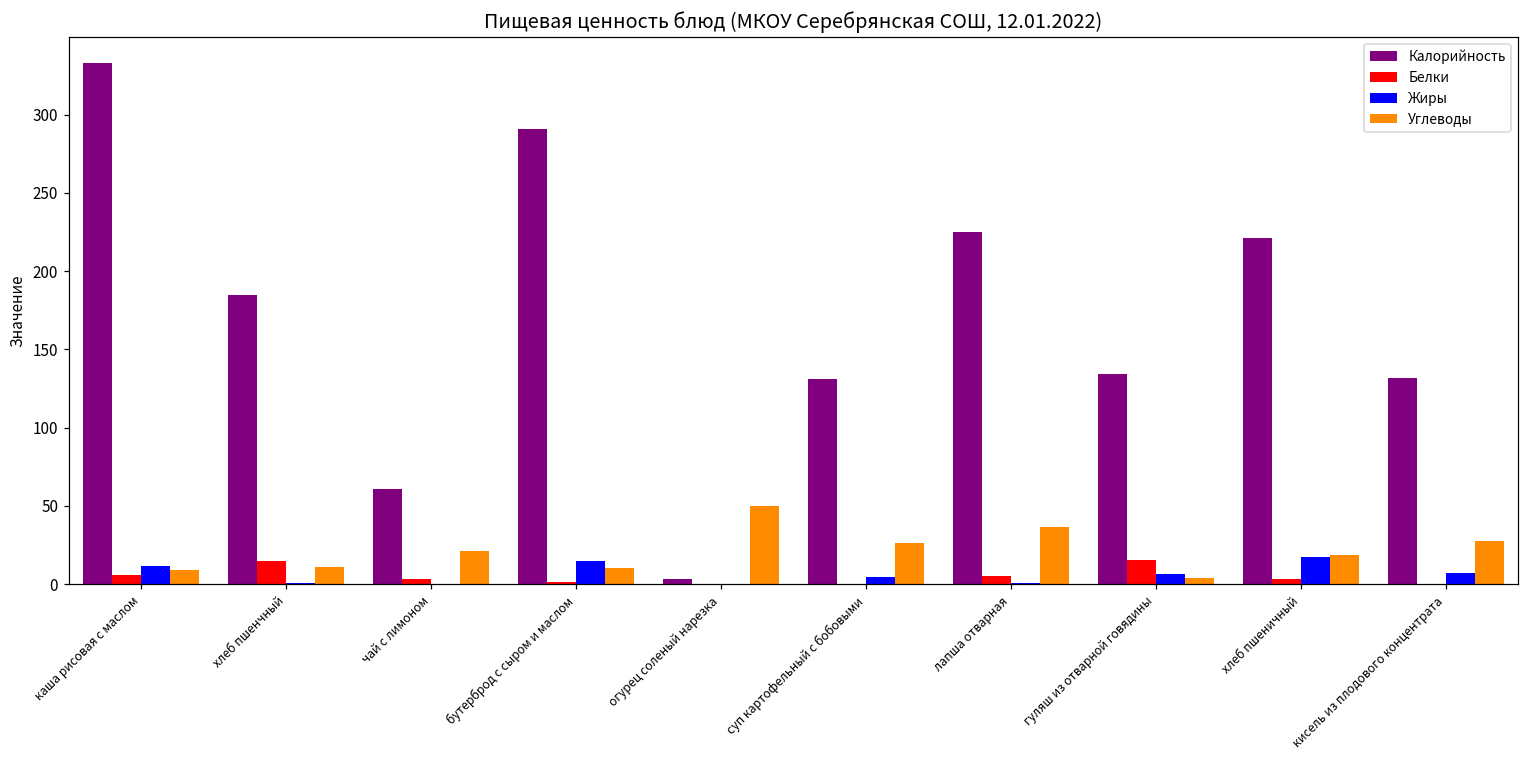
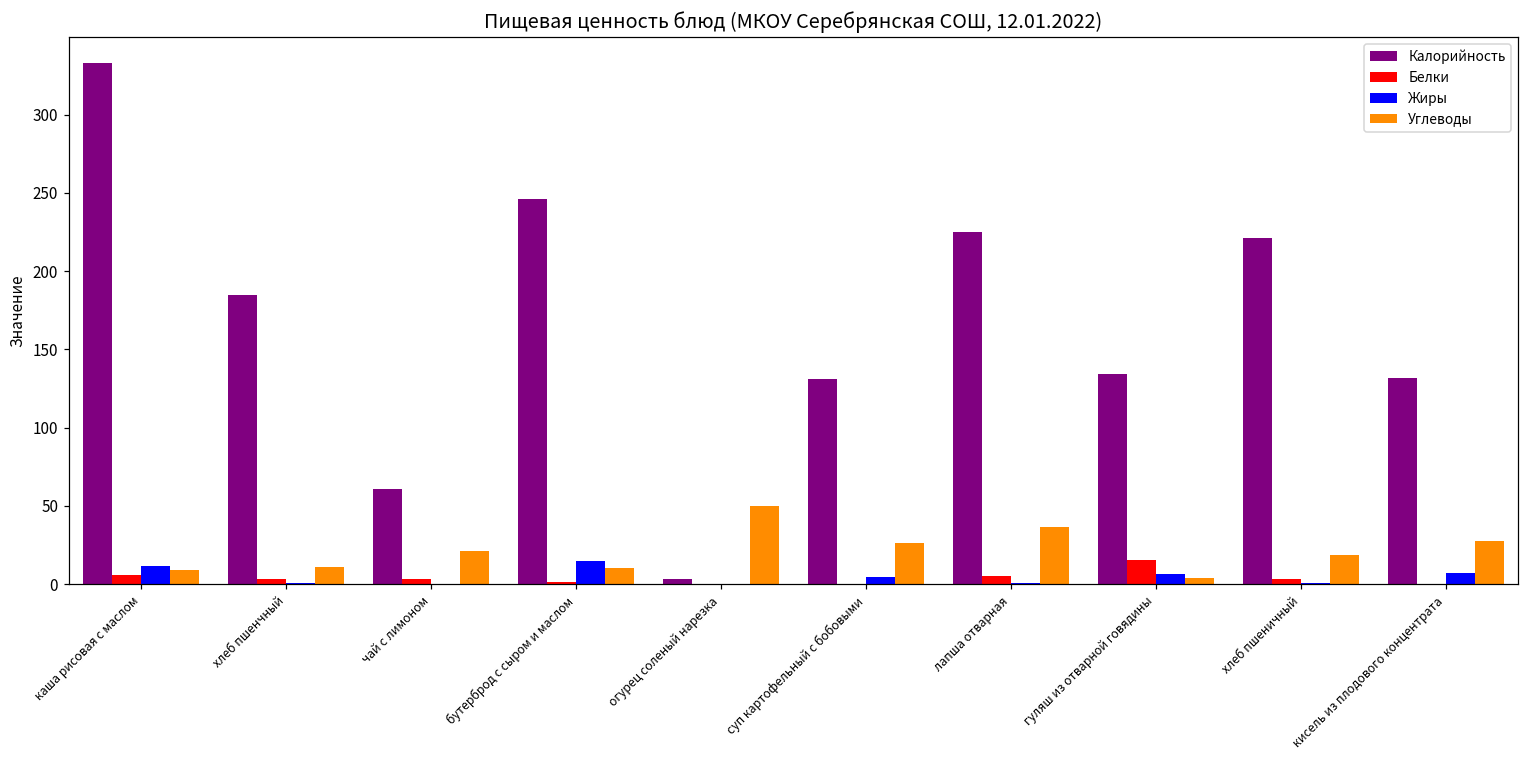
  {
    "Калорийность": {
      "каша рисовая с маслом": 333,
      "хлеб пшенчный": 185,
      "чай с лимоном": 61,
-     "бутерброд с сыром и маслом": 291,
+     "бутерброд с сыром и маслом": 246,
      "огурец соленый нарезка": 4,
      "суп картофельный с бобовыми": 131,
      "лапша отварная": 225,
      "гуляш из отварной говядины": 134,
      "хлеб пшеничный": 221,
      "кисель из плодового концентрата": 132
    },
    "Белки": {
      "каша рисовая с маслом": 6,
-     "хлеб пшенчный": 15,
+     "хлеб пшенчный": 3,
      "чай с лимоном": 3,
      "лапша отварная": 5,
      "гуляш из отварной говядины": 15,
      "хлеб пшеничный": 3,
      "кисель из плодового концентрата": 0
    },
    "Жиры": {
      "каша рисовая с маслом": 12,
      "бутерброд с сыром и маслом": 15,
      "огурец соленый нарезка": 0,
      "суп картофельный с бобовыми": 4,
      "гуляш из отварной говядины": 6,
-     "хлеб пшеничный": 17,
+     "хлеб пшеничный": 0,
      "кисель из плодового концентрата": 7
    },
    "Углеводы": {
      "каша рисовая с маслом": 9,
      "хлеб пшенчный": 11,
      "чай с лимоном": 21,
      "бутерброд с сыром и маслом": 10,
      "огурец соленый нарезка": 50,
      "суп картофельный с бобовыми": 26,
      "лапша отварная": 37,
      "гуляш из отварной говядины": 4,
      "хлеб пшеничный": 19,
      "кисель из плодового концентрата": 28
    }
  }
